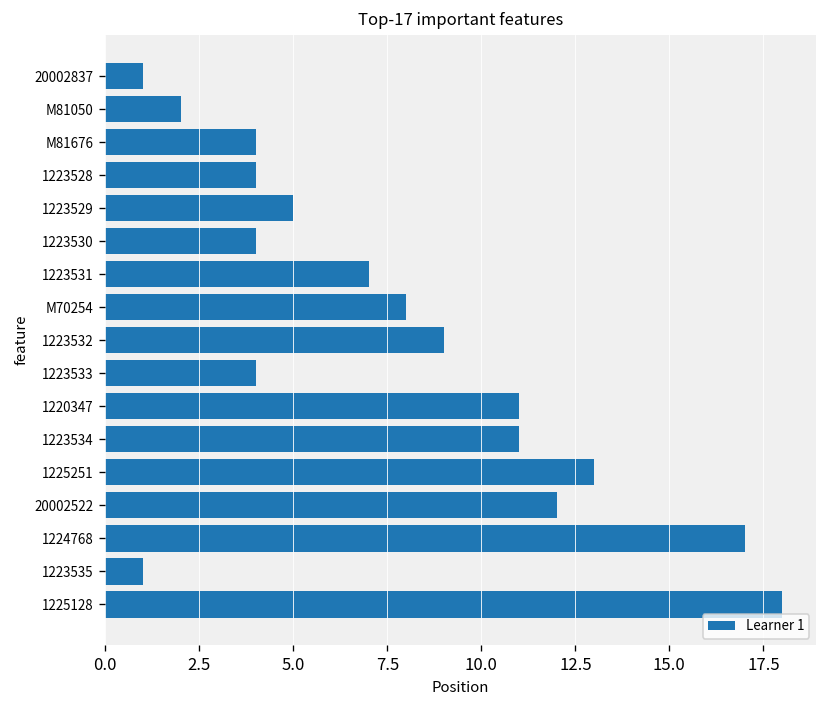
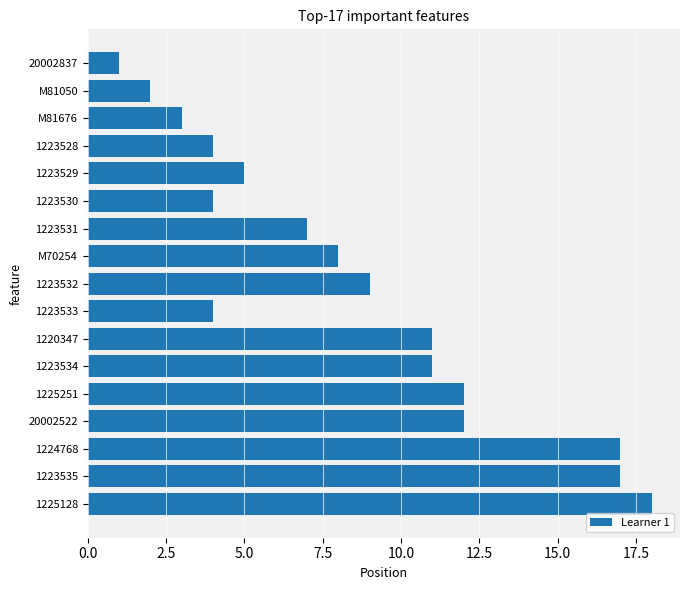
  {
    "20002837": 1,
    "M81050": 2,
-   "M81676": 4,
+   "M81676": 3,
    "1223528": 4,
    "1223529": 5,
    "1223530": 4,
    "1223531": 7,
    "M70254": 8,
    "1223532": 9,
    "1223533": 4,
    "1220347": 11,
    "1223534": 11,
-   "1225251": 13,
+   "1225251": 12,
    "20002522": 12,
    "1224768": 17,
-   "1223535": 1,
+   "1223535": 17,
    "1225128": 18
  }
